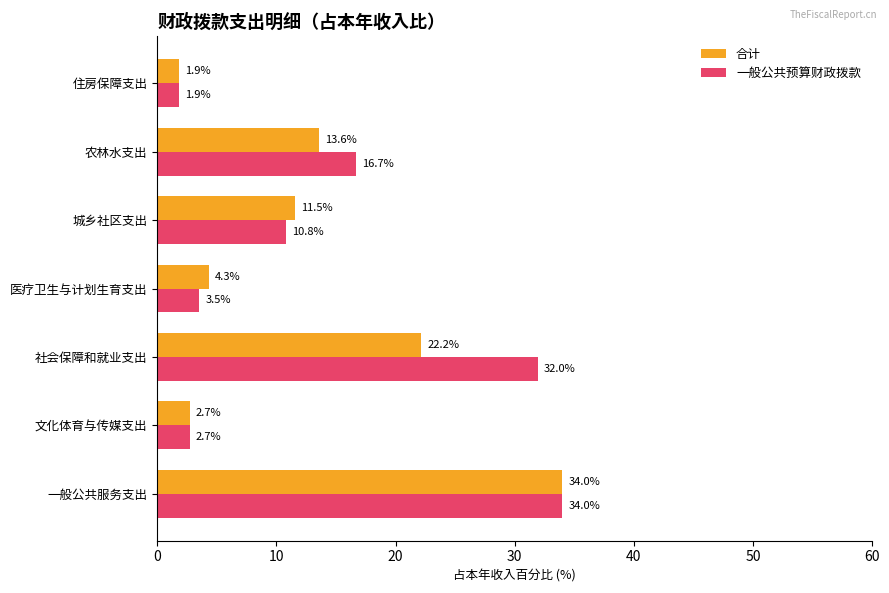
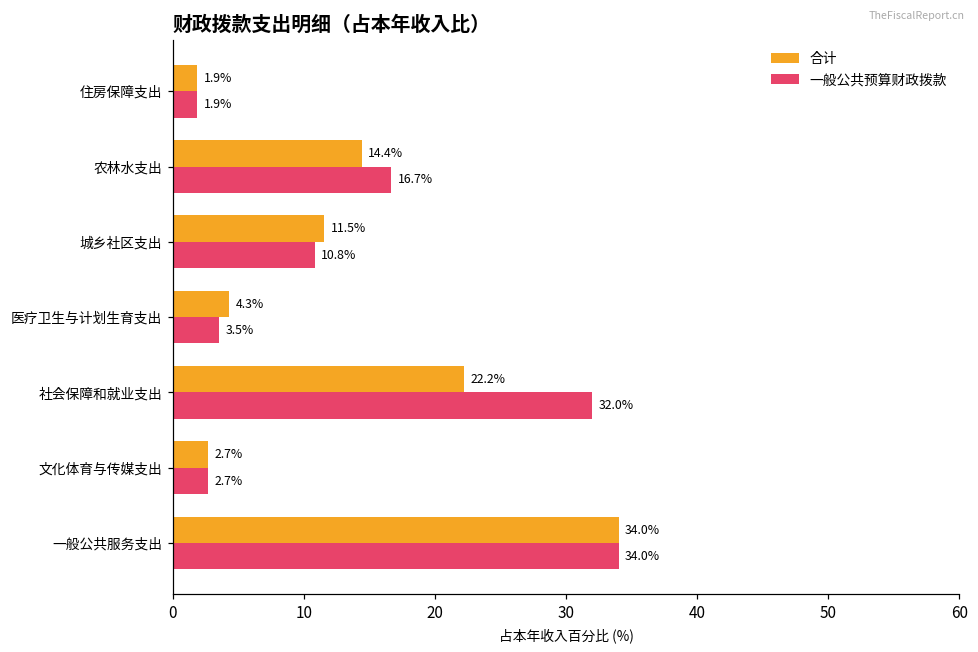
  {
    "合计": {
      "住房保障支出": "1.9%",
-     "农林水支出": "13.6%",
+     "农林水支出": "14.4%",
      "城乡社区支出": "11.5%",
      "医疗卫生与计划生育支出": "4.3%",
      "社会保障和就业支出": "22.2%",
      "文化体育与传媒支出": "2.7%",
      "一般公共服务支出": "34.0%"
    },
    "一般公共预算财政拨款": {
      "住房保障支出": "1.9%",
      "农林水支出": "16.7%",
      "城乡社区支出": "10.8%",
      "医疗卫生与计划生育支出": "3.5%",
      "社会保障和就业支出": "32.0%",
      "文化体育与传媒支出": "2.7%",
      "一般公共服务支出": "34.0%"
    }
  }
